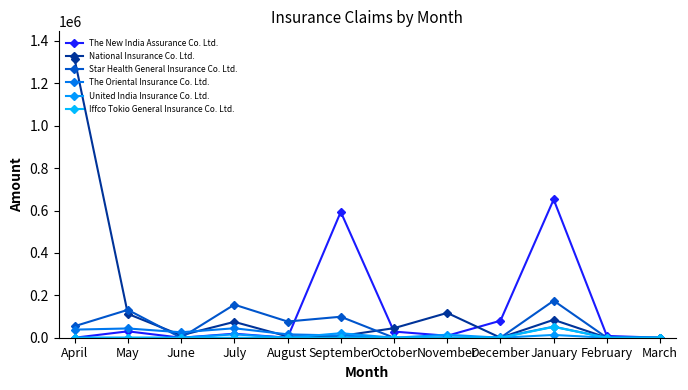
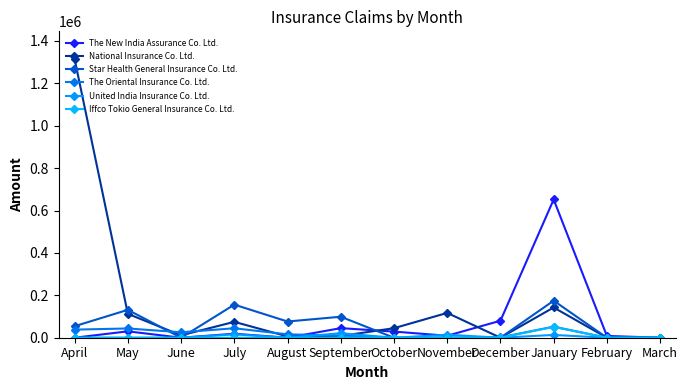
  {
    "The New India Assurance Co. Ltd.": {
      "May": 30000,
-     "September": 590000,
+     "September": 50000,
      "October": 30000,
      "December": 80000,
      "January": 650000
    },
    "National Insurance Co. Ltd.": {
      "April": 1310000,
      "May": 110000,
      "July": 70000,
      "October": 50000,
      "November": 120000,
-     "January": 80000
+     "January": 140000
    }
  }
